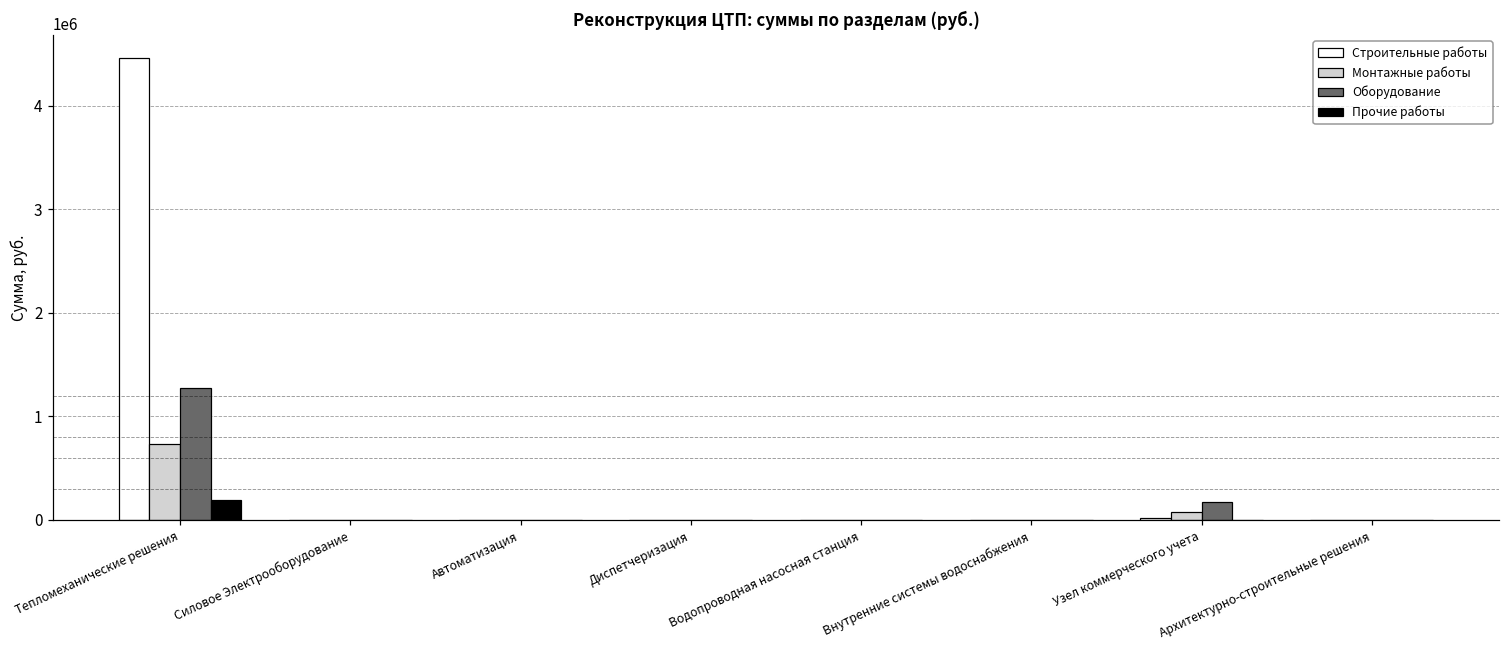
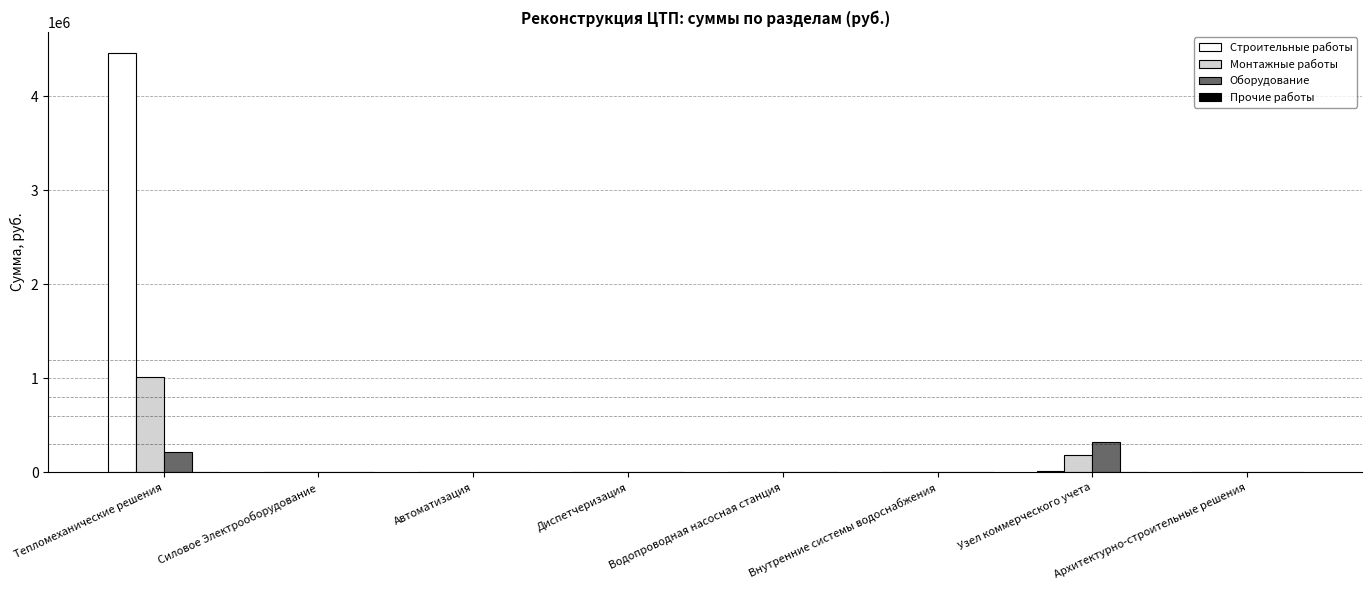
  {
    "Строительные работы": {
      "Тепломеханические решения": 4500000,
      "Силовое Электрооборудование": 0,
      "Автоматизация": 0,
      "Диспетчеризация": 0,
      "Водопроводная насосная станция": 0,
      "Внутренние системы водоснабжения": 0,
      "Архитектурно-строительные решения": 0
    },
    "Монтажные работы": {
-     "Тепломеханические решения": 700000,
+     "Тепломеханические решения": 1000000,
      "Силовое Электрооборудование": 0,
      "Автоматизация": 0,
      "Диспетчеризация": 0,
      "Водопроводная насосная станция": 0,
      "Внутренние системы водоснабжения": 0,
-     "Узел коммерческого учета": 100000,
+     "Узел коммерческого учета": 200000,
      "Архитектурно-строительные решения": 0
    },
    "Оборудование": {
-     "Тепломеханические решения": 1300000,
+     "Тепломеханические решения": 200000,
      "Силовое Электрооборудование": 0,
      "Автоматизация": 0,
      "Диспетчеризация": 0,
      "Водопроводная насосная станция": 0,
      "Внутренние системы водоснабжения": 0,
-     "Узел коммерческого учета": 200000,
+     "Узел коммерческого учета": 300000,
      "Архитектурно-строительные решения": 0
    },
    "Прочие работы": {
-     "Тепломеханические решения": 200000,
+     "Тепломеханические решения": 0,
      "Силовое Электрооборудование": 0,
      "Автоматизация": 0,
      "Диспетчеризация": 0,
      "Водопроводная насосная станция": 0,
      "Внутренние системы водоснабжения": 0,
      "Узел коммерческого учета": 0,
      "Архитектурно-строительные решения": 0
    }
  }
